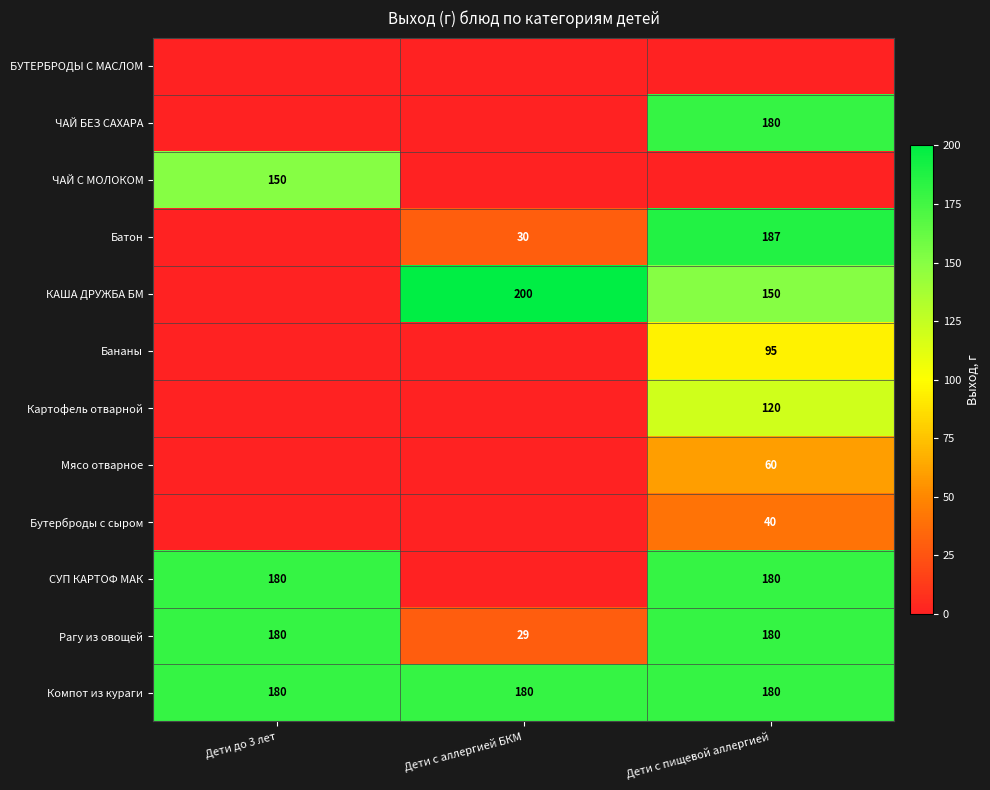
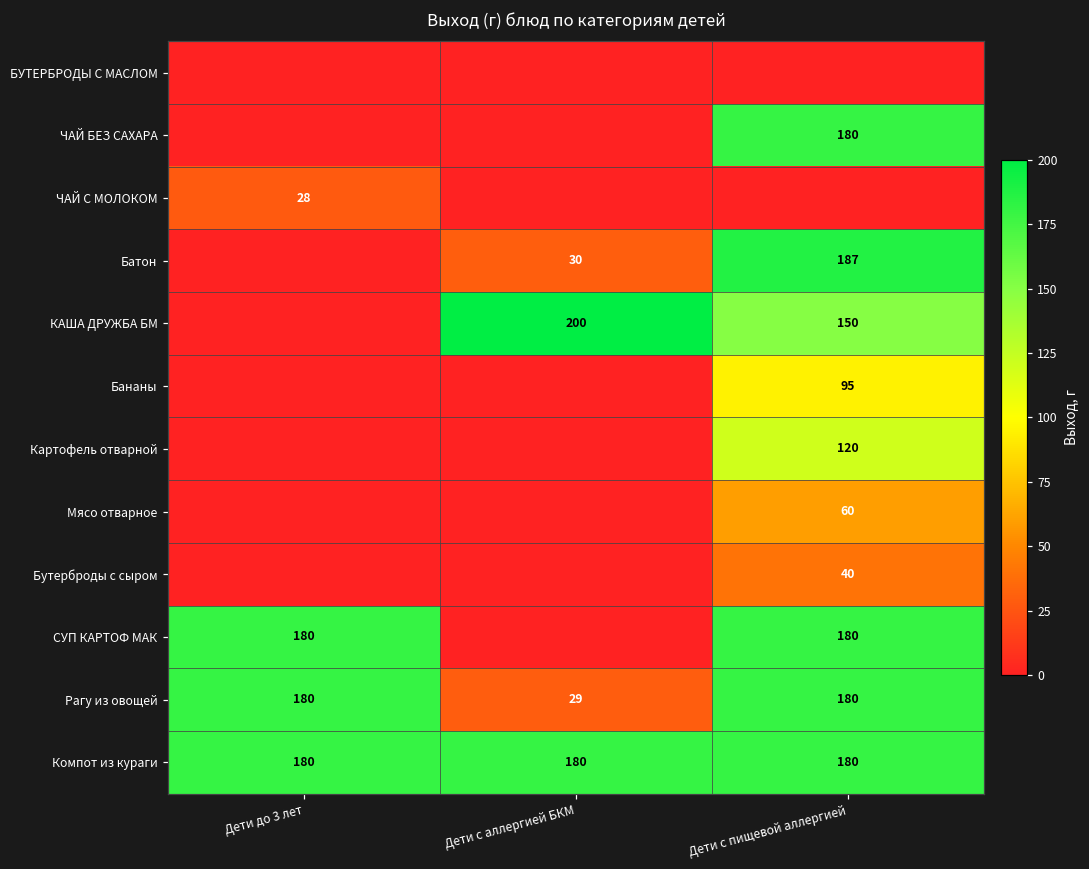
  {
    "ЧАЙ БЕЗ САХАРА": {
      "Дети с пищевой аллергией": 180
    },
    "ЧАЙ С МОЛОКОМ": {
-     "Дети до 3 лет": 150
+     "Дети до 3 лет": 28
    },
    "Батон": {
      "Дети с аллергией БКМ": 30,
      "Дети с пищевой аллергией": 187
    },
    "КАША ДРУЖБА БМ": {
      "Дети с аллергией БКМ": 200,
      "Дети с пищевой аллергией": 150
    },
    "Бананы": {
      "Дети с пищевой аллергией": 95
    },
    "Картофель отварной": {
      "Дети с пищевой аллергией": 120
    },
    "Мясо отварное": {
      "Дети с пищевой аллергией": 60
    },
    "Бутерброды с сыром": {
      "Дети с пищевой аллергией": 40
    },
    "СУП КАРТОФ МАК": {
      "Дети до 3 лет": 180,
      "Дети с пищевой аллергией": 180
    },
    "Рагу из овощей": {
      "Дети до 3 лет": 180,
      "Дети с аллергией БКМ": 29,
      "Дети с пищевой аллергией": 180
    },
    "Компот из кураги": {
      "Дети до 3 лет": 180,
      "Дети с аллергией БКМ": 180,
      "Дети с пищевой аллергией": 180
    }
  }
